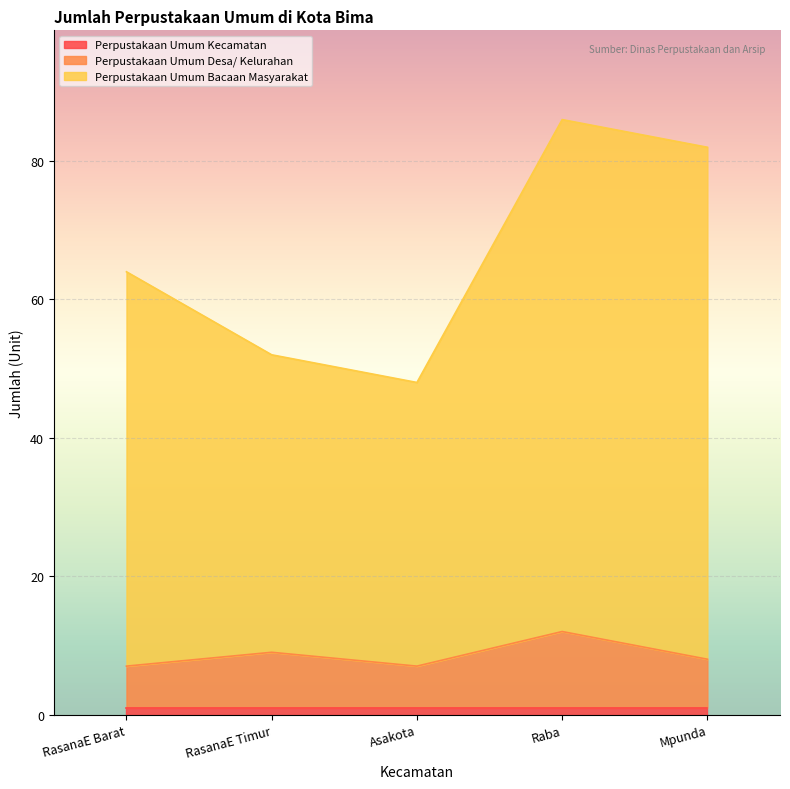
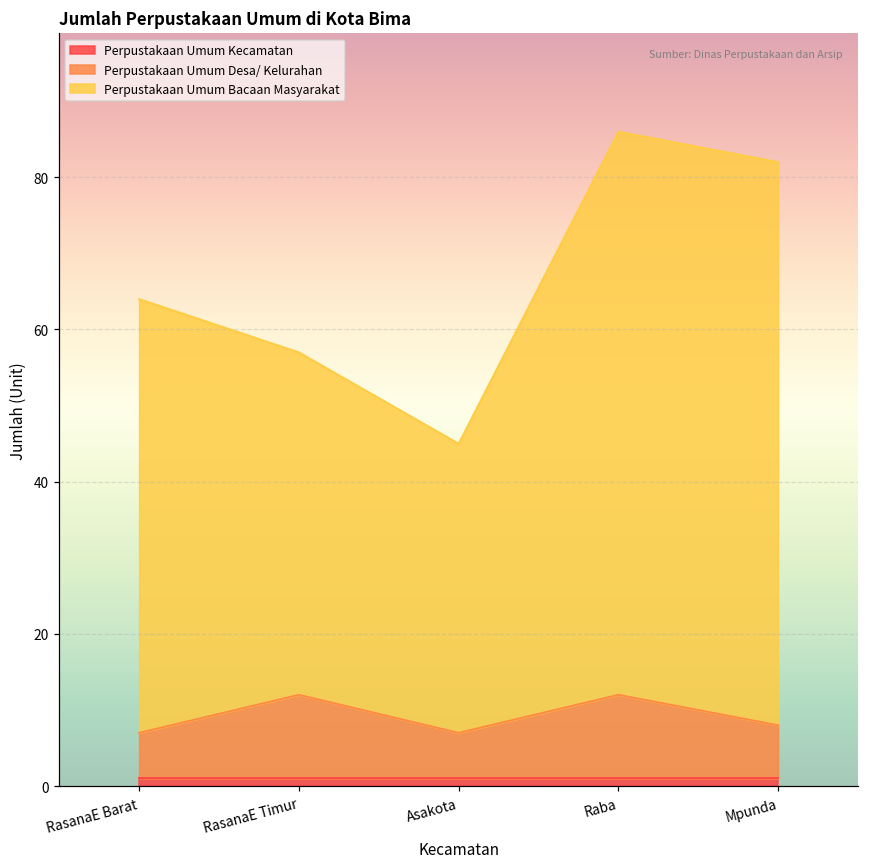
  {
    "Perpustakaan Umum Kecamatan": {
      "RasanaE Barat": 1,
      "RasanaE Timur": 1,
      "Asakota": 1,
      "Raba": 1,
      "Mpunda": 1
    },
    "Perpustakaan Umum Desa/ Kelurahan": {
-     "RasanaE Timur": 9
+     "RasanaE Timur": 12
    },
    "Perpustakaan Umum Bacaan Masyarakat": {
-     "RasanaE Timur": 43,
-     "Asakota": 41
+     "RasanaE Timur": 45,
+     "Asakota": 38
    }
  }
